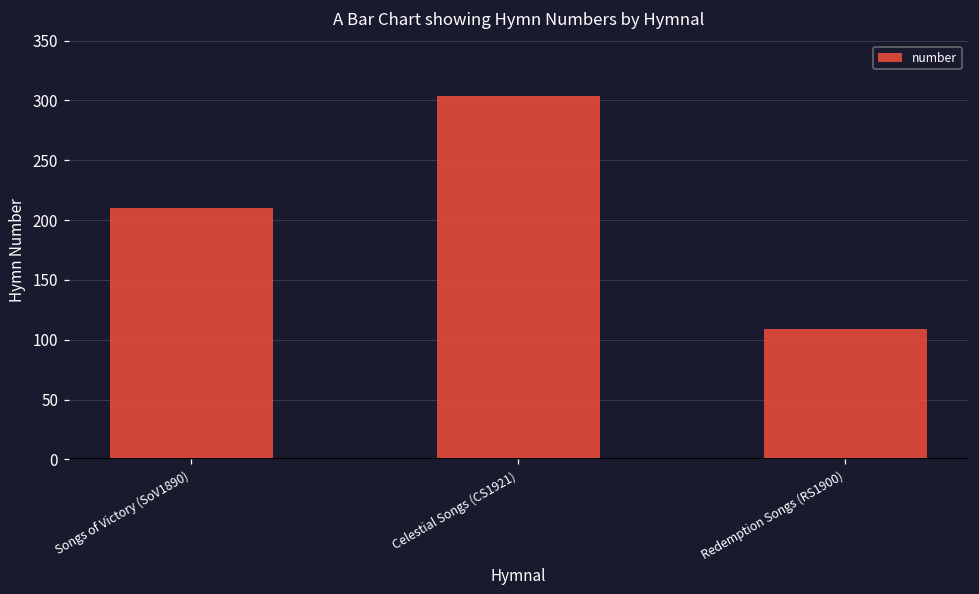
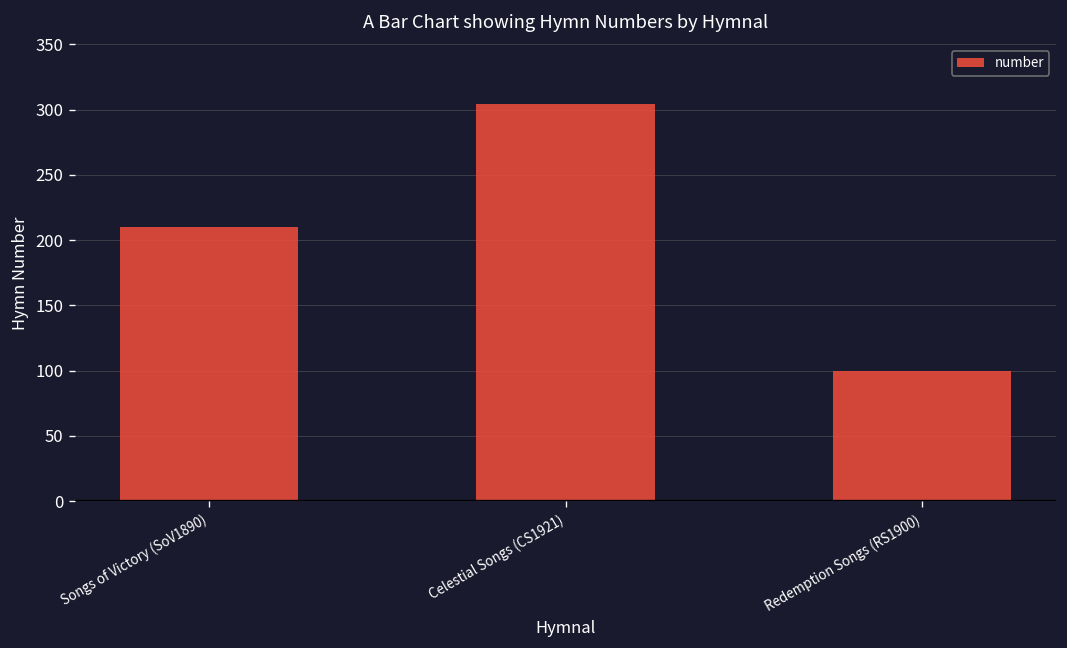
  {
    "Songs of Victory (SoV1890)": 210,
    "Celestial Songs (CS1921)": 304,
-   "Redemption Songs (RS1900)": 109
+   "Redemption Songs (RS1900)": 100
  }
